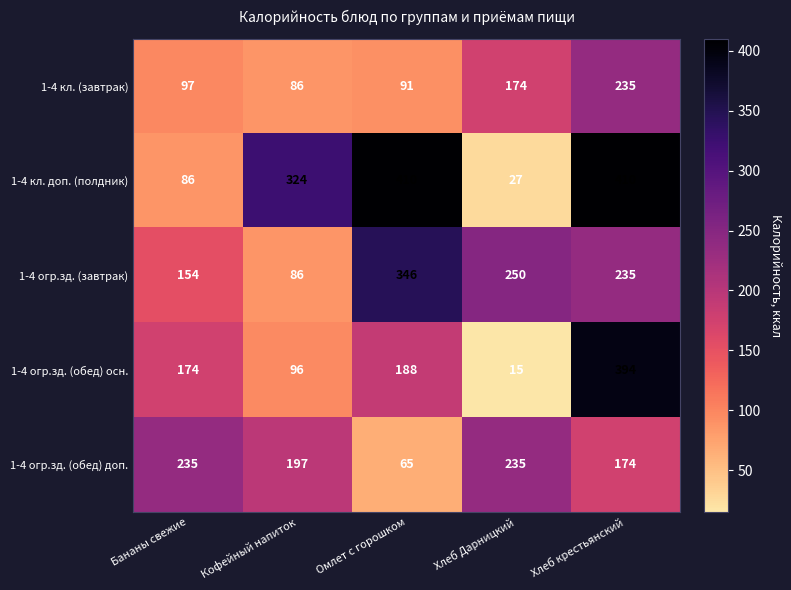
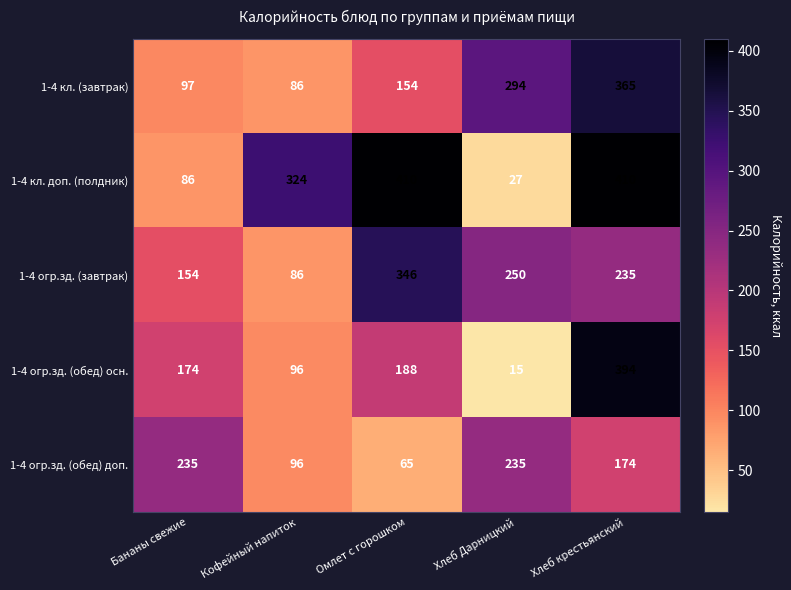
  {
    "1-4 кл. (завтрак)": {
      "Бананы свежие": 97,
      "Кофейный напиток": 86,
-     "Омлет с горошком": 91,
-     "Хлеб Дарницкий": 174,
-     "Хлеб крестьянский": 235
+     "Омлет с горошком": 154,
+     "Хлеб Дарницкий": 294,
+     "Хлеб крестьянский": 365
    },
    "1-4 кл. доп. (полдник)": {
      "Бананы свежие": 86,
      "Кофейный напиток": 324,
      "Хлеб Дарницкий": 27
    },
    "1-4 огр.зд. (завтрак)": {
      "Бананы свежие": 154,
      "Кофейный напиток": 86,
      "Омлет с горошком": 346,
      "Хлеб Дарницкий": 250,
      "Хлеб крестьянский": 235
    },
    "1-4 огр.зд. (обед) осн.": {
      "Бананы свежие": 174,
      "Кофейный напиток": 96,
      "Омлет с горошком": 188,
      "Хлеб Дарницкий": 15
    },
    "1-4 огр.зд. (обед) доп.": {
      "Бананы свежие": 235,
-     "Кофейный напиток": 197,
+     "Кофейный напиток": 96,
      "Омлет с горошком": 65,
      "Хлеб Дарницкий": 235,
      "Хлеб крестьянский": 174
    }
  }
